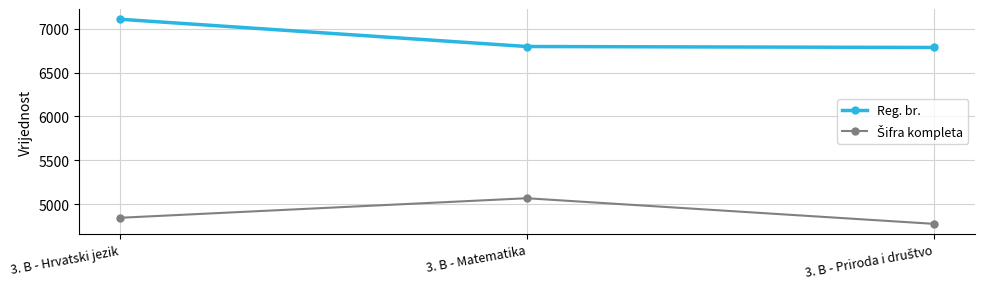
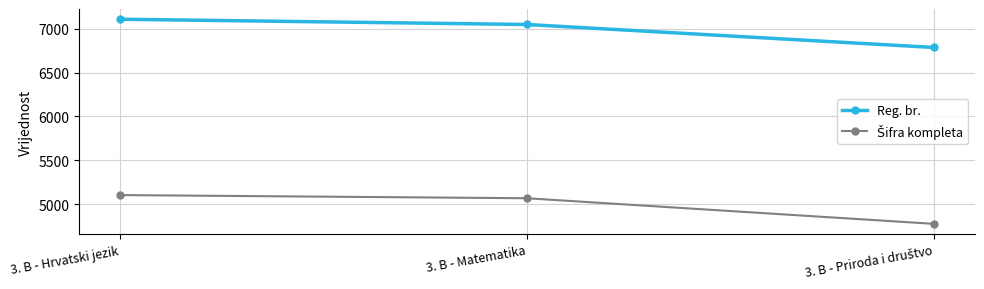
  {
    "Reg. br.": {
      "3. B - Hrvatski jezik": 7100,
-     "3. B - Matematika": 6800,
+     "3. B - Matematika": 7000,
      "3. B - Priroda i društvo": 6800
    },
    "Šifra kompleta": {
-     "3. B - Hrvatski jezik": 4800,
+     "3. B - Hrvatski jezik": 5100,
      "3. B - Matematika": 5100,
      "3. B - Priroda i društvo": 4800
    }
  }
